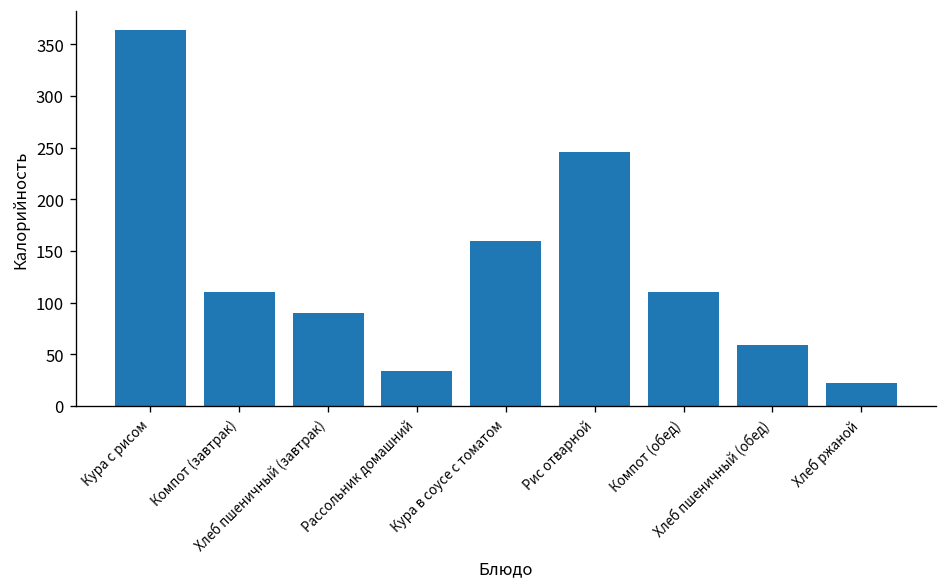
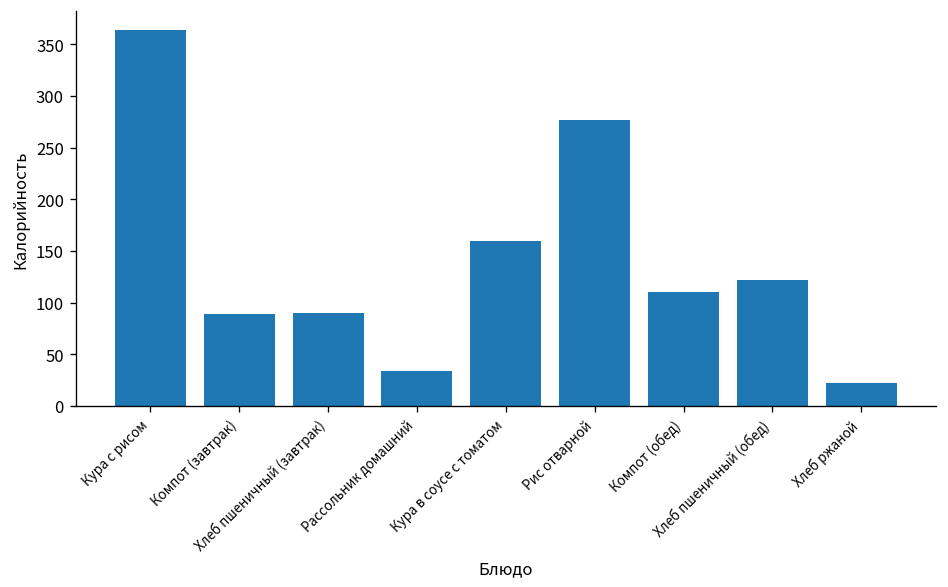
  {
    "Кура с рисом": 360,
-   "Компот (завтрак)": 110,
+   "Компот (завтрак)": 90,
    "Хлеб пшеничный (завтрак)": 90,
    "Рассольник домашний": 30,
    "Кура в соусе с томатом": 160,
-   "Рис отварной": 250,
+   "Рис отварной": 280,
    "Компот (обед)": 110,
-   "Хлеб пшеничный (обед)": 60,
+   "Хлеб пшеничный (обед)": 120,
    "Хлеб ржаной": 20
  }
